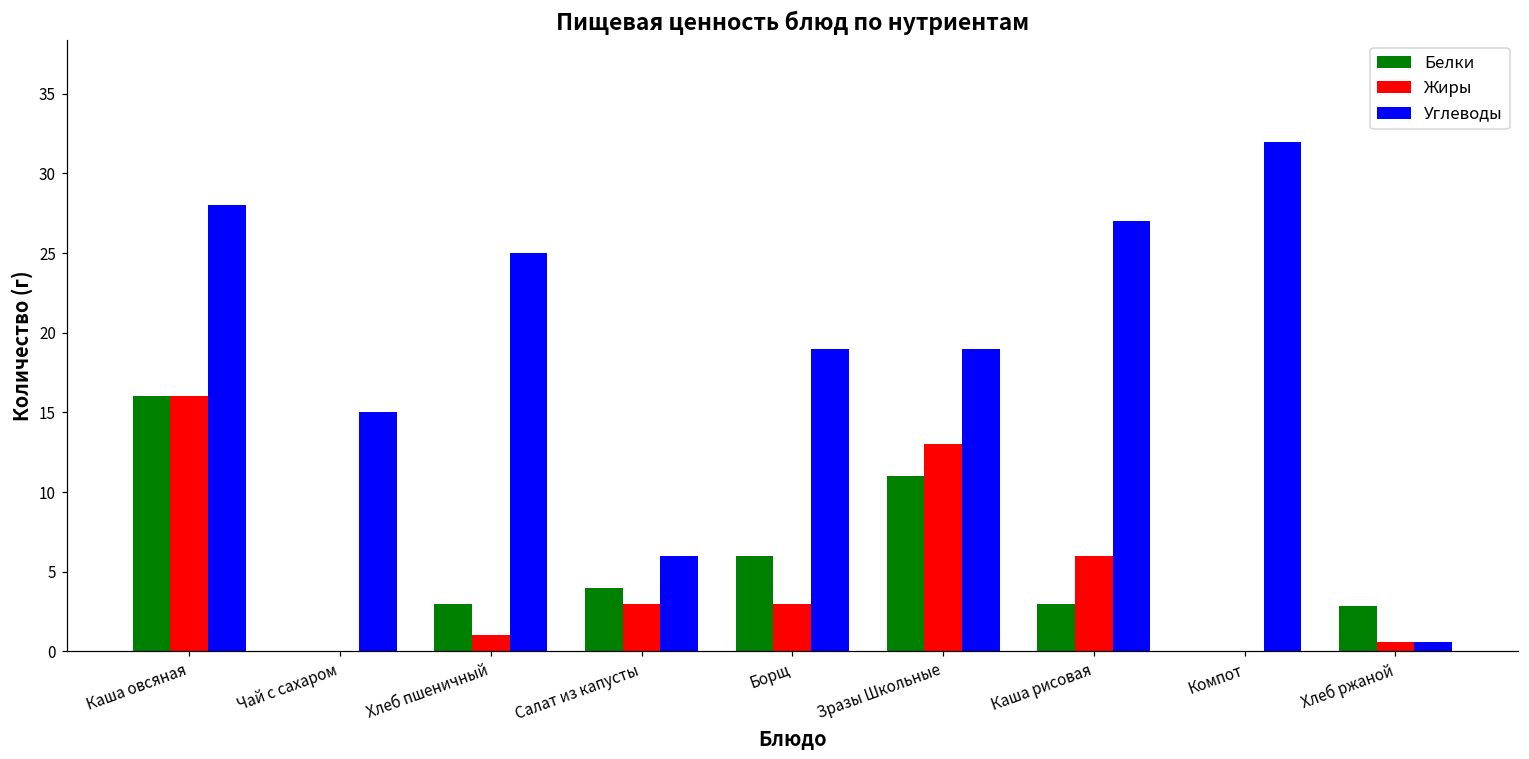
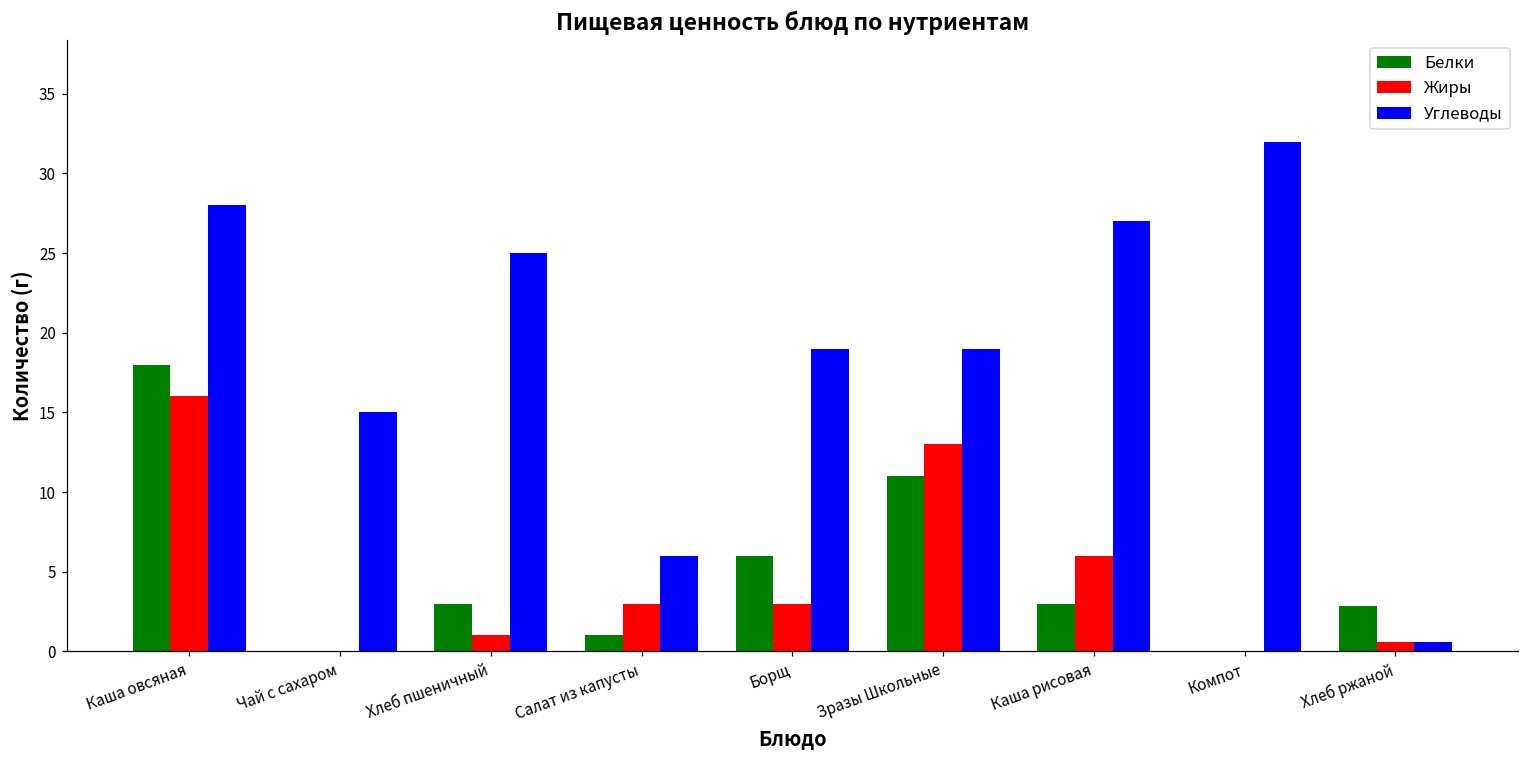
  {
    "Белки": {
-     "Каша овсяная": 16,
+     "Каша овсяная": 18,
      "Чай с сахаром": 0,
      "Хлеб пшеничный": 3,
-     "Салат из капусты": 4,
+     "Салат из капусты": 1,
      "Борщ": 6,
      "Зразы Школьные": 11,
      "Каша рисовая": 3,
      "Компот": 0,
      "Хлеб ржаной": 2.8
    },
    "Жиры": {
      "Каша овсяная": 16,
      "Чай с сахаром": 0,
      "Хлеб пшеничный": 1,
      "Салат из капусты": 3,
      "Борщ": 3,
      "Зразы Школьные": 13,
      "Каша рисовая": 6,
      "Компот": 0,
      "Хлеб ржаной": 0.6
    },
    "Углеводы": {
      "Каша овсяная": 28,
      "Чай с сахаром": 15,
      "Хлеб пшеничный": 25,
      "Салат из капусты": 6,
      "Борщ": 19,
      "Зразы Школьные": 19,
      "Каша рисовая": 27,
      "Компот": 32,
      "Хлеб ржаной": 0.6
    }
  }
